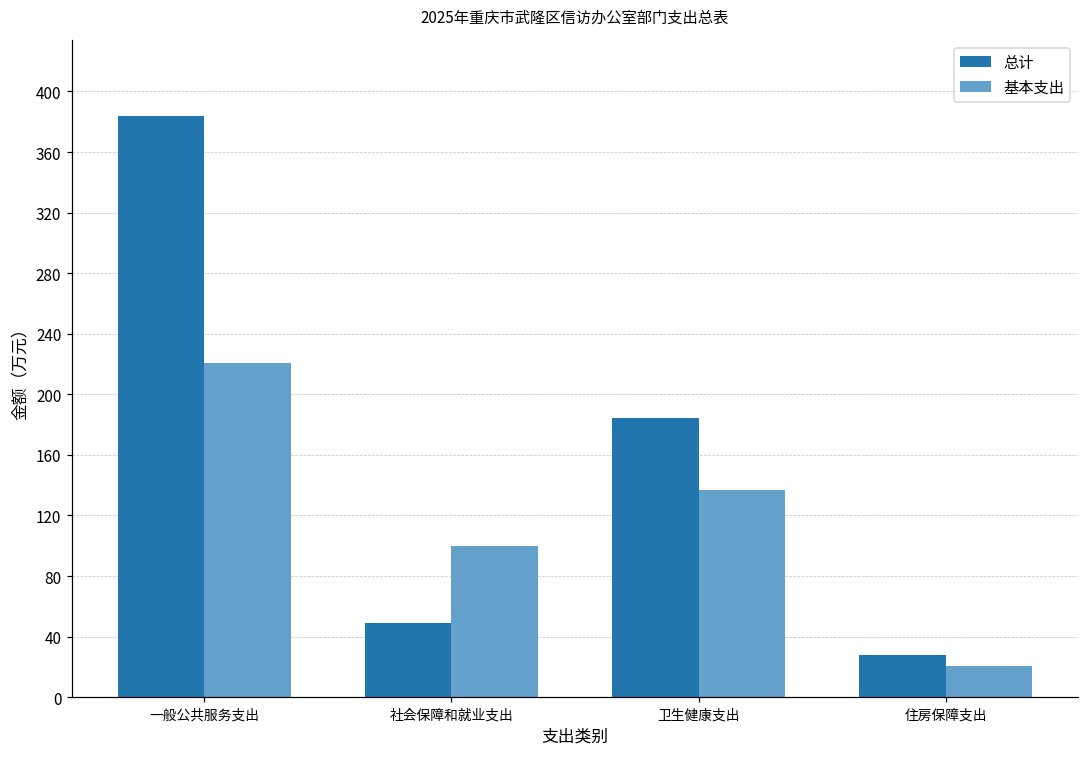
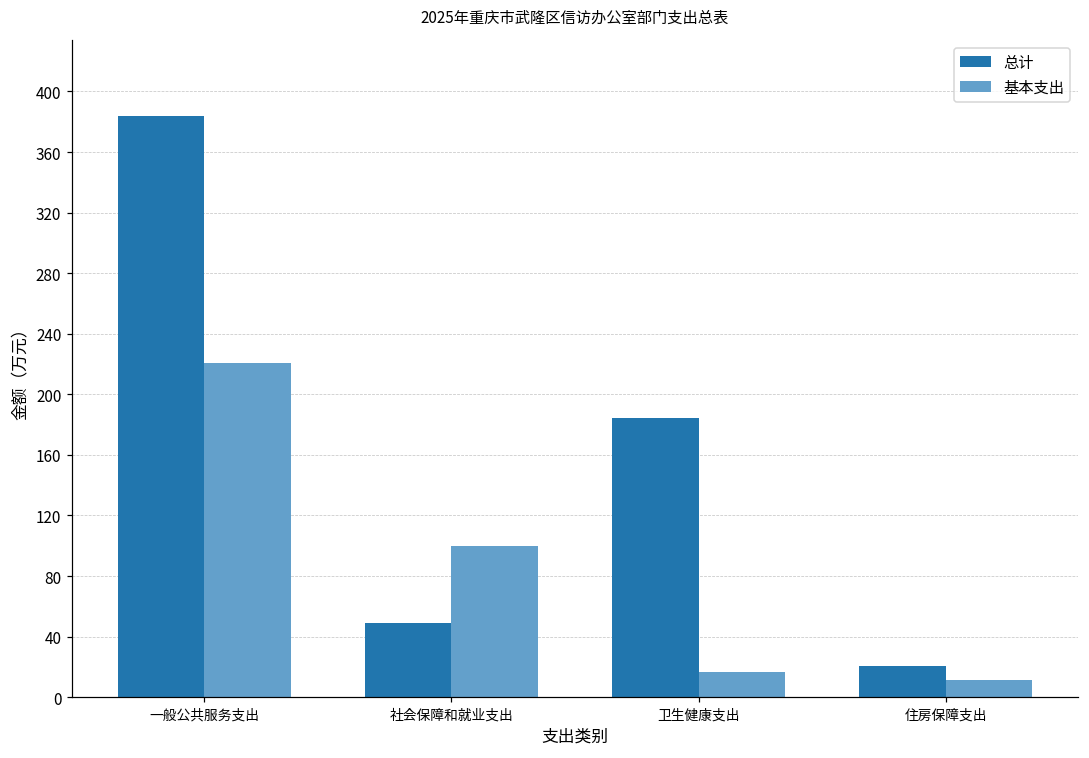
  {
    "总计": {
      "一般公共服务支出": 384,
      "社会保障和就业支出": 49,
      "卫生健康支出": 184,
-     "住房保障支出": 28
+     "住房保障支出": 21
    },
    "基本支出": {
      "一般公共服务支出": 221,
      "社会保障和就业支出": 100,
-     "卫生健康支出": 137,
-     "住房保障支出": 21
+     "卫生健康支出": 17,
+     "住房保障支出": 11
    }
  }
